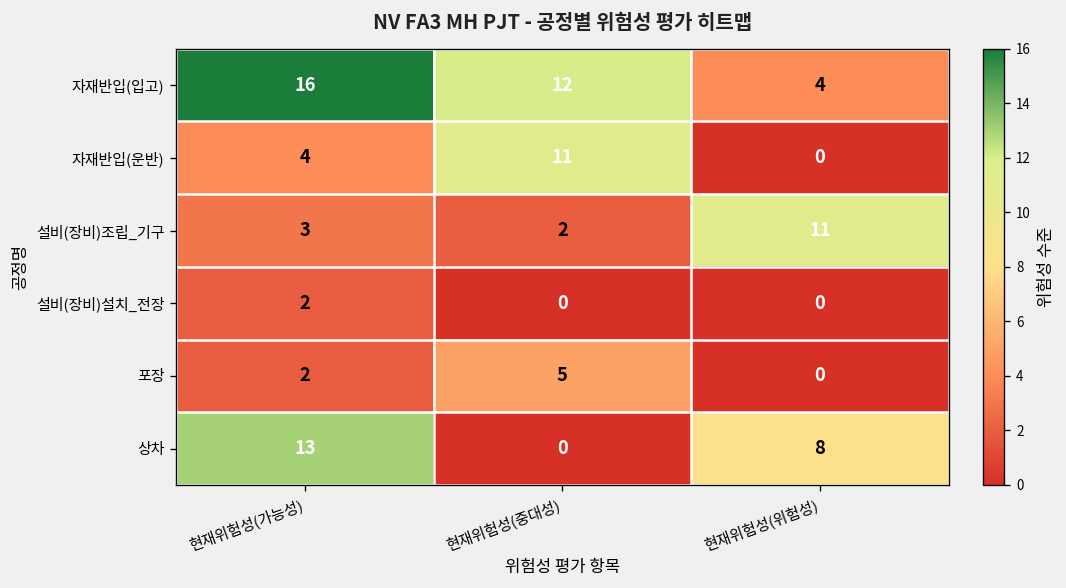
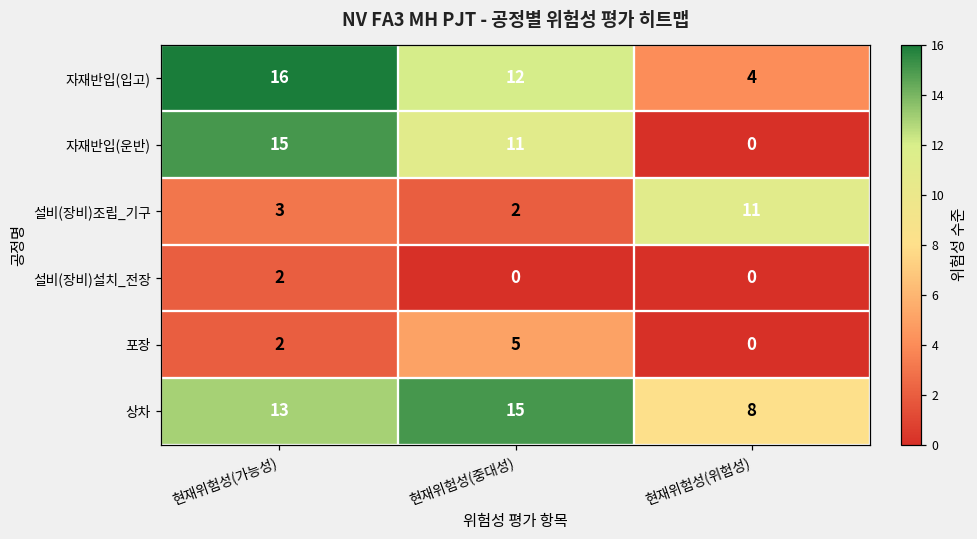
  {
    "자재반입(입고)": {
      "현재위험성(가능성)": 16,
      "현재위험성(중대성)": 12,
      "현재위험성(위험성)": 4
    },
    "자재반입(운반)": {
-     "현재위험성(가능성)": 4,
+     "현재위험성(가능성)": 15,
      "현재위험성(중대성)": 11,
      "현재위험성(위험성)": 0
    },
    "설비(장비)조립_기구": {
      "현재위험성(가능성)": 3,
      "현재위험성(중대성)": 2,
      "현재위험성(위험성)": 11
    },
    "설비(장비)설치_전장": {
      "현재위험성(가능성)": 2,
      "현재위험성(중대성)": 0,
      "현재위험성(위험성)": 0
    },
    "포장": {
      "현재위험성(가능성)": 2,
      "현재위험성(중대성)": 5,
      "현재위험성(위험성)": 0
    },
    "상차": {
      "현재위험성(가능성)": 13,
-     "현재위험성(중대성)": 0,
+     "현재위험성(중대성)": 15,
      "현재위험성(위험성)": 8
    }
  }
